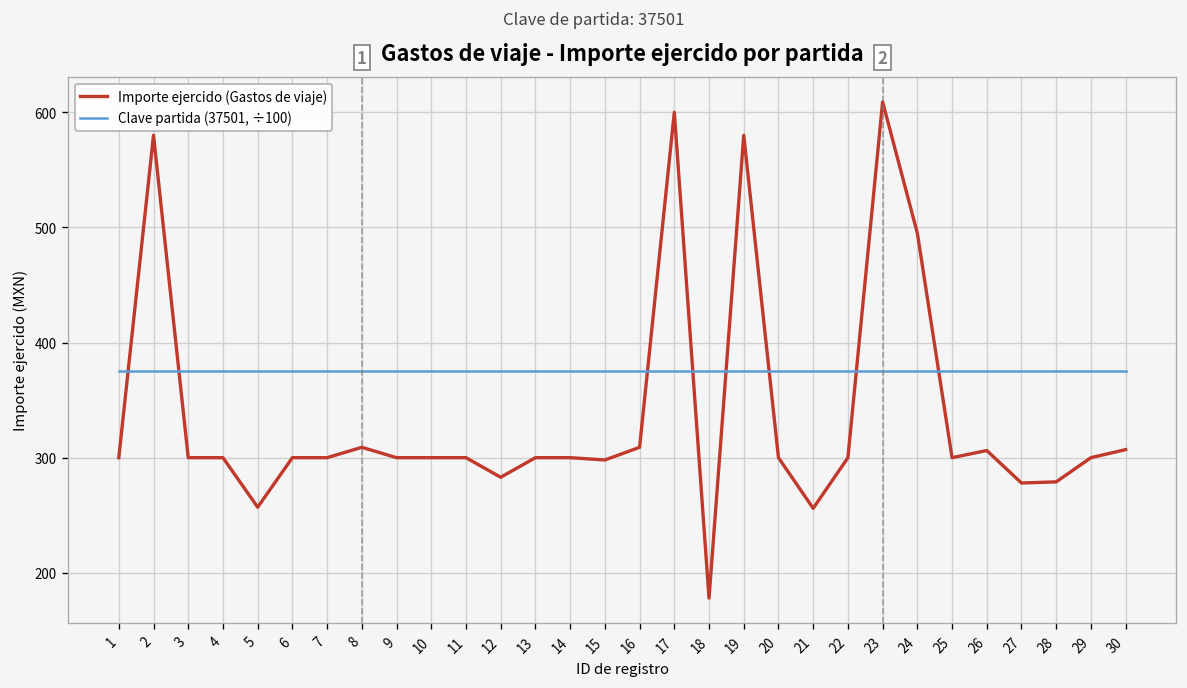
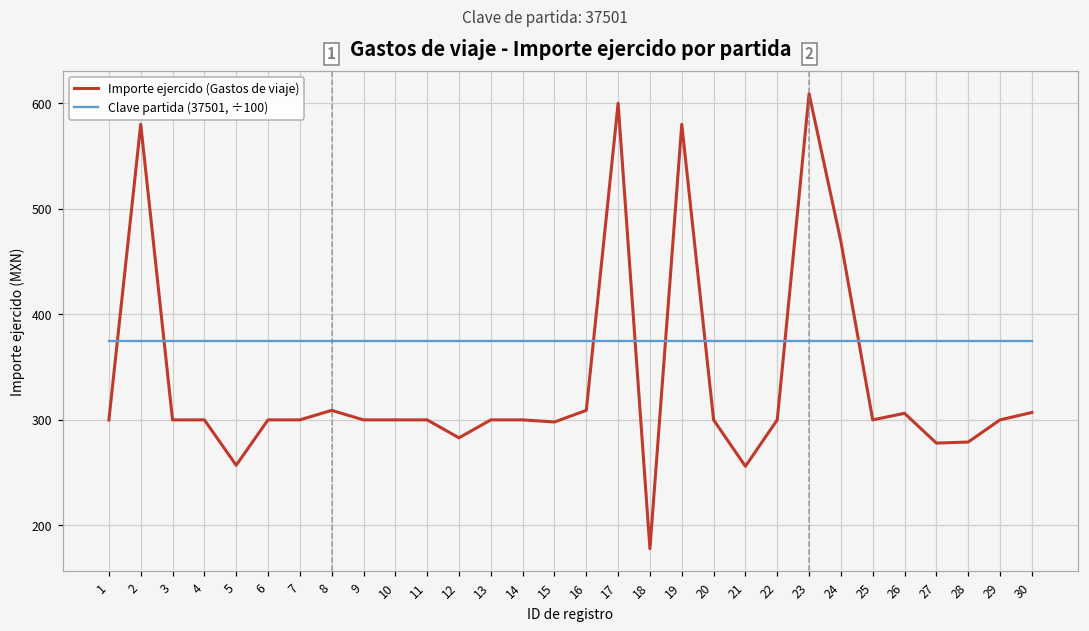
  {
    "Importe ejercido (Gastos de viaje)": {
      "1": 300,
      "2": 580,
      "3": 300,
      "4": 300,
      "5": 260,
      "6": 300,
      "7": 300,
      "8": 310,
      "9": 300,
      "10": 300,
      "11": 300,
      "12": 280,
      "13": 300,
      "14": 300,
      "15": 300,
      "16": 310,
      "17": 600,
      "18": 180,
      "19": 580,
      "20": 300,
      "21": 260,
      "22": 300,
      "23": 610,
-     "24": 500,
+     "24": 470,
      "25": 300,
      "26": 310,
      "27": 280,
      "28": 280,
      "29": 300,
      "30": 310
    },
    "Clave partida (37501, ÷100)": {
      "1": 380,
      "2": 380,
      "3": 380,
      "4": 380,
      "5": 380,
      "6": 380,
      "7": 380,
      "8": 380,
      "9": 380,
      "10": 380,
      "11": 380,
      "12": 380,
      "13": 380,
      "14": 380,
      "15": 380,
      "16": 380,
      "17": 380,
      "18": 380,
      "19": 380,
      "20": 380,
      "21": 380,
      "22": 380,
      "23": 380,
      "24": 380,
      "25": 380,
      "26": 380,
      "27": 380,
      "28": 380,
      "29": 380,
      "30": 380
    }
  }
